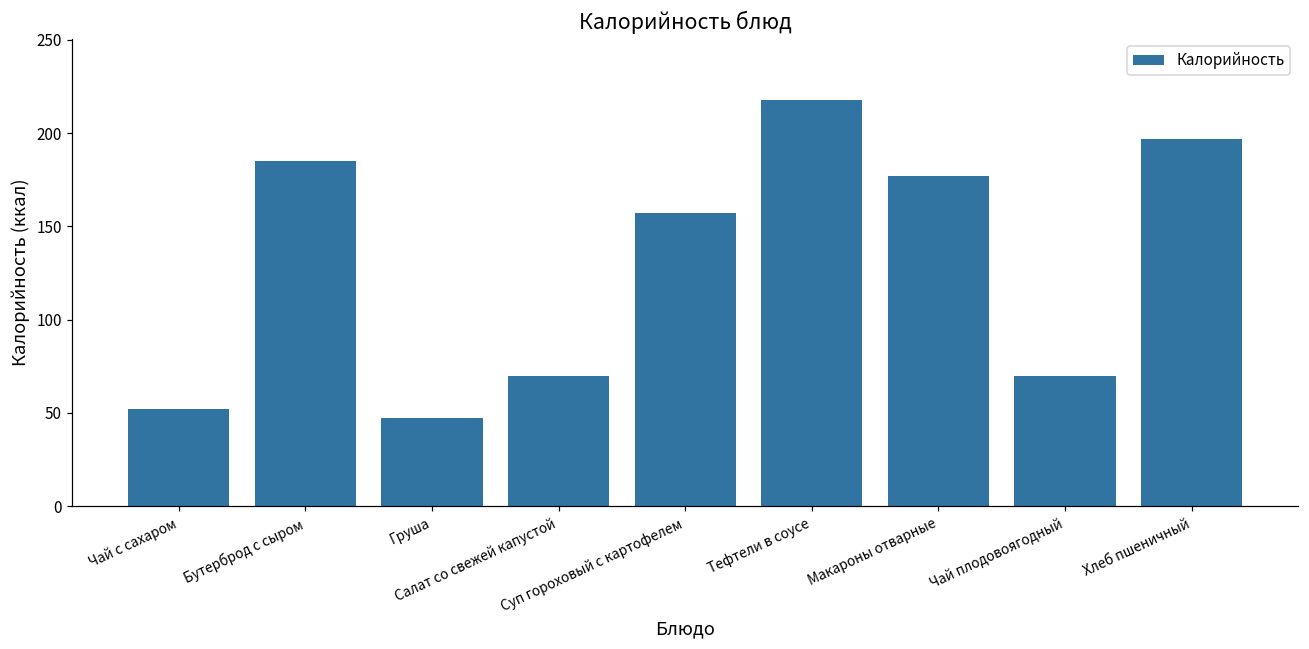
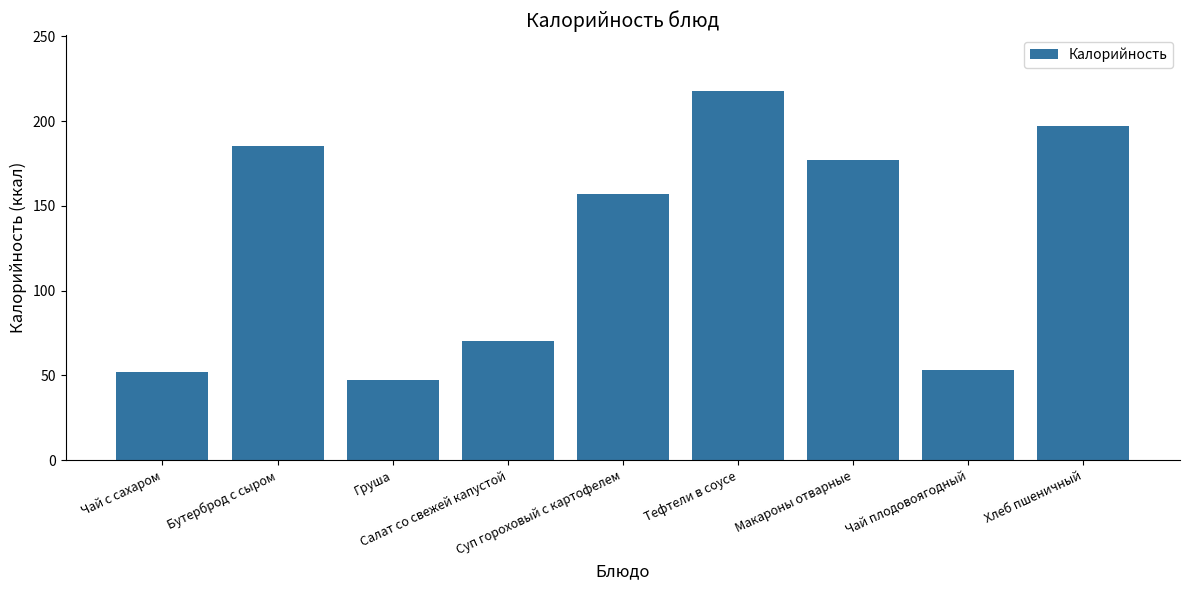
  {
    "Чай с сахаром": 52,
    "Бутерброд с сыром": 185,
    "Груша": 47,
    "Салат со свежей капустой": 70,
    "Суп гороховый с картофелем": 157,
    "Тефтели в соусе": 218,
    "Макароны отварные": 177,
-   "Чай плодовоягодный": 70,
+   "Чай плодовоягодный": 53,
    "Хлеб пшеничный": 197
  }
